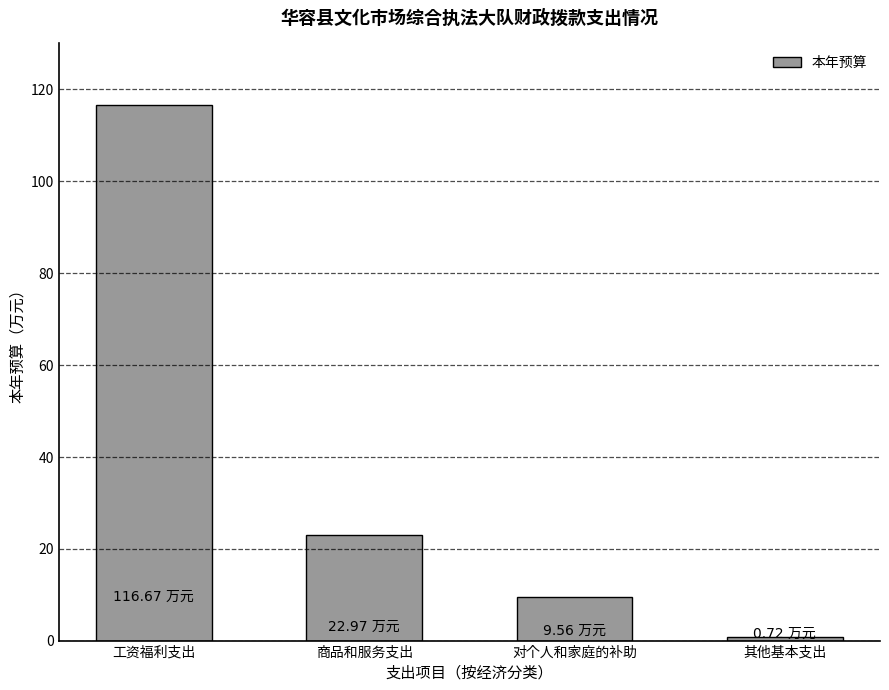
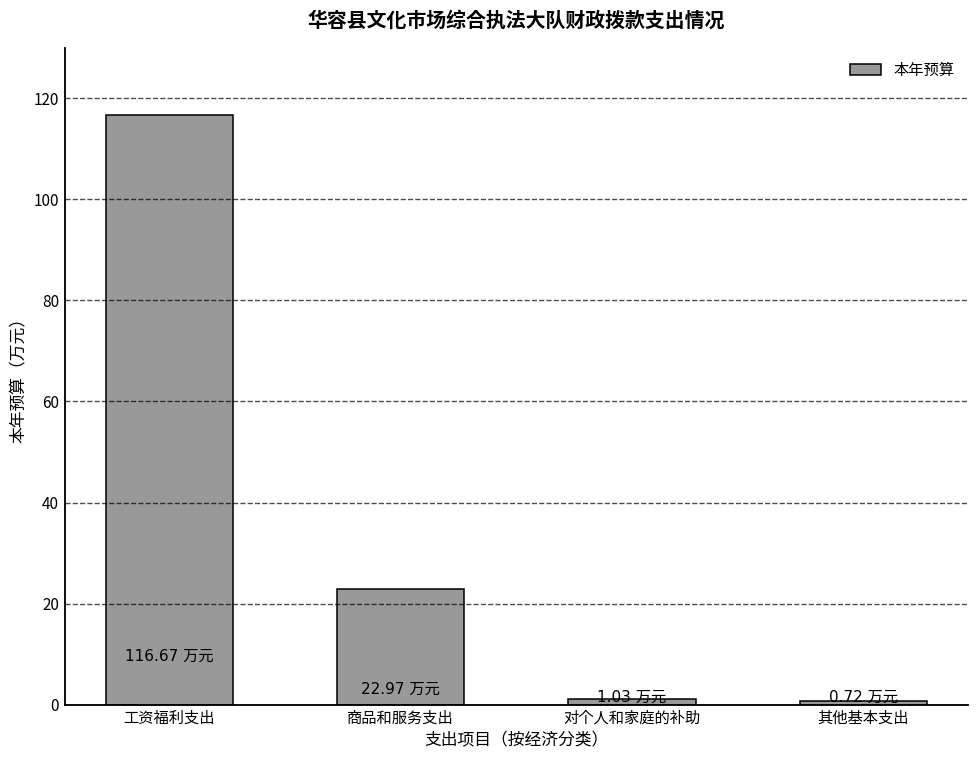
  {
    "工资福利支出": 116.67,
    "商品和服务支出": 22.97,
-   "对个人和家庭的补助": 9.56,
+   "对个人和家庭的补助": 1.03,
    "其他基本支出": 0.72
  }
